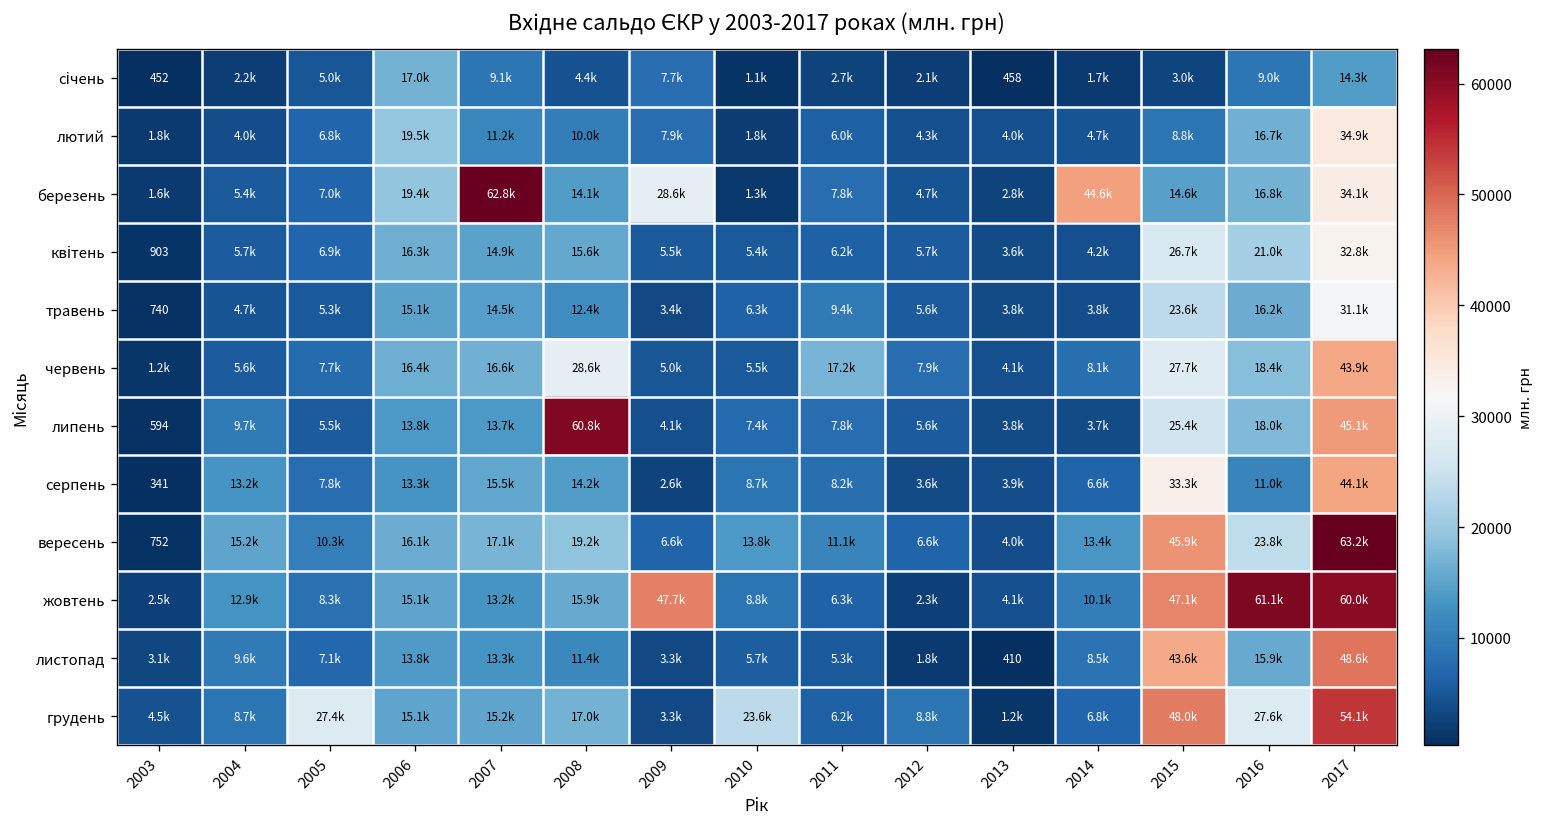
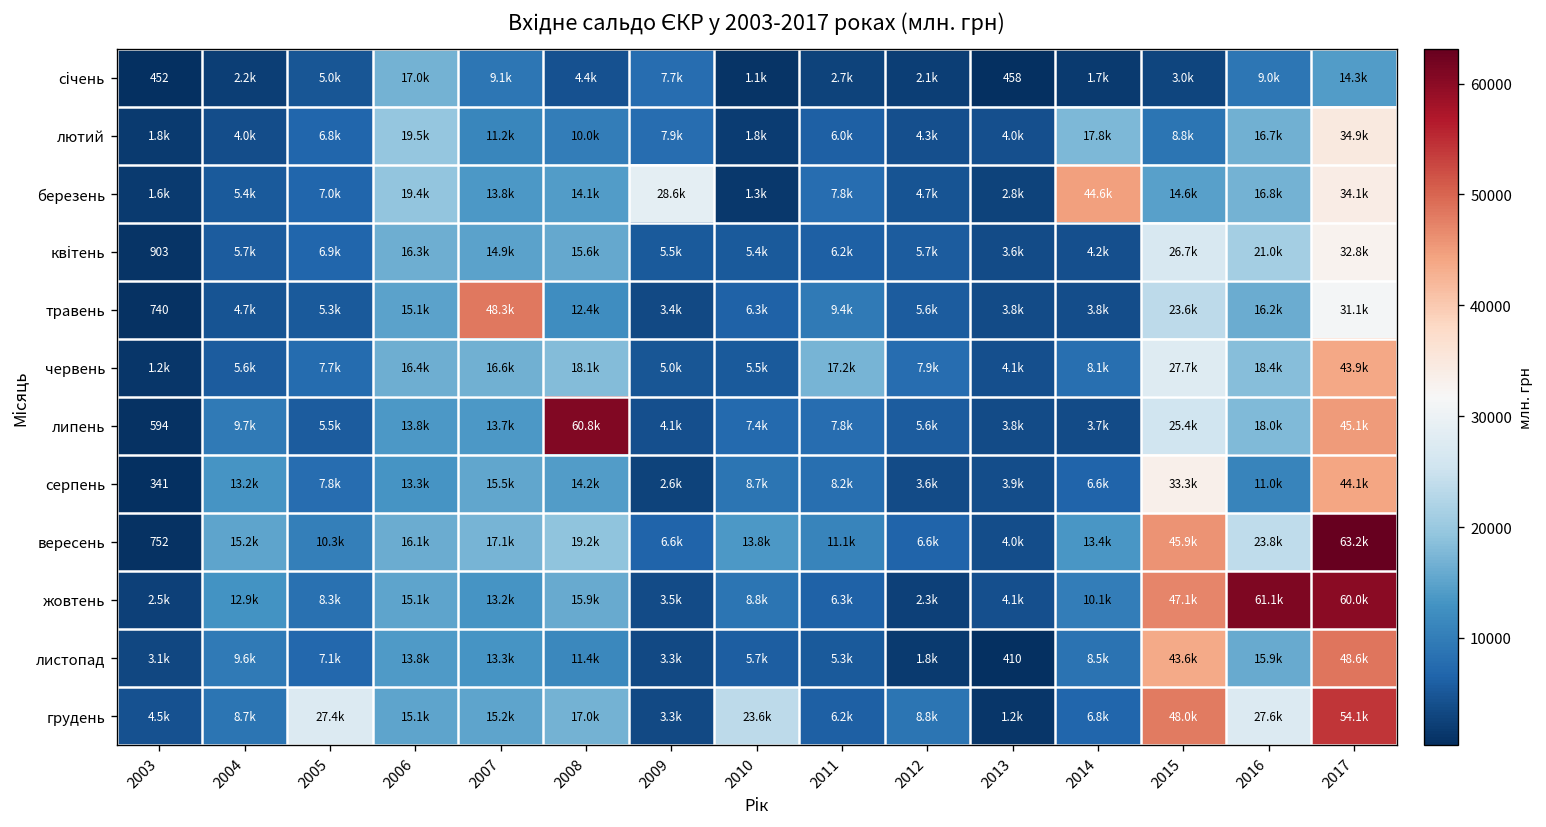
  {
    "січень": {
      "2003": "452",
      "2004": "2.2k",
      "2005": "5.0k",
      "2006": "17.0k",
      "2007": "9.1k",
      "2008": "4.4k",
      "2009": "7.7k",
      "2010": "1.1k",
      "2011": "2.7k",
      "2012": "2.1k",
      "2013": "458",
      "2014": "1.7k",
      "2015": "3.0k",
      "2016": "9.0k",
      "2017": "14.3k"
    },
    "лютий": {
      "2003": "1.8k",
      "2004": "4.0k",
      "2005": "6.8k",
      "2006": "19.5k",
      "2007": "11.2k",
      "2008": "10.0k",
      "2009": "7.9k",
      "2010": "1.8k",
      "2011": "6.0k",
      "2012": "4.3k",
      "2013": "4.0k",
-     "2014": "4.7k",
+     "2014": "17.8k",
      "2015": "8.8k",
      "2016": "16.7k",
      "2017": "34.9k"
    },
    "березень": {
      "2003": "1.6k",
      "2004": "5.4k",
      "2005": "7.0k",
      "2006": "19.4k",
-     "2007": "62.8k",
+     "2007": "13.8k",
      "2008": "14.1k",
      "2009": "28.6k",
      "2010": "1.3k",
      "2011": "7.8k",
      "2012": "4.7k",
      "2013": "2.8k",
      "2014": "44.6k",
      "2015": "14.6k",
      "2016": "16.8k",
      "2017": "34.1k"
    },
    "квітень": {
      "2003": "903",
      "2004": "5.7k",
      "2005": "6.9k",
      "2006": "16.3k",
      "2007": "14.9k",
      "2008": "15.6k",
      "2009": "5.5k",
      "2010": "5.4k",
      "2011": "6.2k",
      "2012": "5.7k",
      "2013": "3.6k",
      "2014": "4.2k",
      "2015": "26.7k",
      "2016": "21.0k",
      "2017": "32.8k"
    },
    "травень": {
      "2003": "740",
      "2004": "4.7k",
      "2005": "5.3k",
      "2006": "15.1k",
-     "2007": "14.5k",
+     "2007": "48.3k",
      "2008": "12.4k",
      "2009": "3.4k",
      "2010": "6.3k",
      "2011": "9.4k",
      "2012": "5.6k",
      "2013": "3.8k",
      "2014": "3.8k",
      "2015": "23.6k",
      "2016": "16.2k",
      "2017": "31.1k"
    },
    "червень": {
      "2003": "1.2k",
      "2004": "5.6k",
      "2005": "7.7k",
      "2006": "16.4k",
      "2007": "16.6k",
-     "2008": "28.6k",
+     "2008": "18.1k",
      "2009": "5.0k",
      "2010": "5.5k",
      "2011": "17.2k",
      "2012": "7.9k",
      "2013": "4.1k",
      "2014": "8.1k",
      "2015": "27.7k",
      "2016": "18.4k",
      "2017": "43.9k"
    },
    "липень": {
      "2003": "594",
      "2004": "9.7k",
      "2005": "5.5k",
      "2006": "13.8k",
      "2007": "13.7k",
      "2008": "60.8k",
      "2009": "4.1k",
      "2010": "7.4k",
      "2011": "7.8k",
      "2012": "5.6k",
      "2013": "3.8k",
      "2014": "3.7k",
      "2015": "25.4k",
      "2016": "18.0k",
      "2017": "45.1k"
    },
    "серпень": {
      "2003": "341",
      "2004": "13.2k",
      "2005": "7.8k",
      "2006": "13.3k",
      "2007": "15.5k",
      "2008": "14.2k",
      "2009": "2.6k",
      "2010": "8.7k",
      "2011": "8.2k",
      "2012": "3.6k",
      "2013": "3.9k",
      "2014": "6.6k",
      "2015": "33.3k",
      "2016": "11.0k",
      "2017": "44.1k"
    },
    "вересень": {
      "2003": "752",
      "2004": "15.2k",
      "2005": "10.3k",
      "2006": "16.1k",
      "2007": "17.1k",
      "2008": "19.2k",
      "2009": "6.6k",
      "2010": "13.8k",
      "2011": "11.1k",
      "2012": "6.6k",
      "2013": "4.0k",
      "2014": "13.4k",
      "2015": "45.9k",
      "2016": "23.8k",
      "2017": "63.2k"
    },
    "жовтень": {
      "2003": "2.5k",
      "2004": "12.9k",
      "2005": "8.3k",
      "2006": "15.1k",
      "2007": "13.2k",
      "2008": "15.9k",
-     "2009": "47.7k",
+     "2009": "3.5k",
      "2010": "8.8k",
      "2011": "6.3k",
      "2012": "2.3k",
      "2013": "4.1k",
      "2014": "10.1k",
      "2015": "47.1k",
      "2016": "61.1k",
      "2017": "60.0k"
    },
    "листопад": {
      "2003": "3.1k",
      "2004": "9.6k",
      "2005": "7.1k",
      "2006": "13.8k",
      "2007": "13.3k",
      "2008": "11.4k",
      "2009": "3.3k",
      "2010": "5.7k",
      "2011": "5.3k",
      "2012": "1.8k",
      "2013": "410",
      "2014": "8.5k",
      "2015": "43.6k",
      "2016": "15.9k",
      "2017": "48.6k"
    },
    "грудень": {
      "2003": "4.5k",
      "2004": "8.7k",
      "2005": "27.4k",
      "2006": "15.1k",
      "2007": "15.2k",
      "2008": "17.0k",
      "2009": "3.3k",
      "2010": "23.6k",
      "2011": "6.2k",
      "2012": "8.8k",
      "2013": "1.2k",
      "2014": "6.8k",
      "2015": "48.0k",
      "2016": "27.6k",
      "2017": "54.1k"
    }
  }
